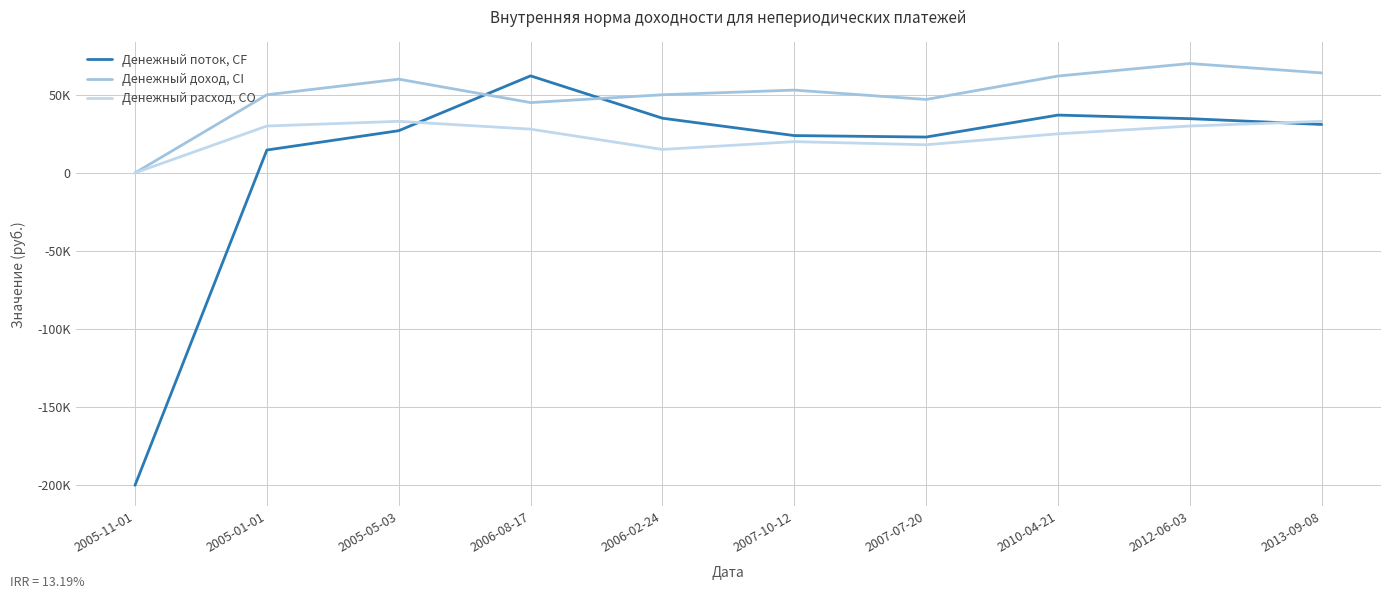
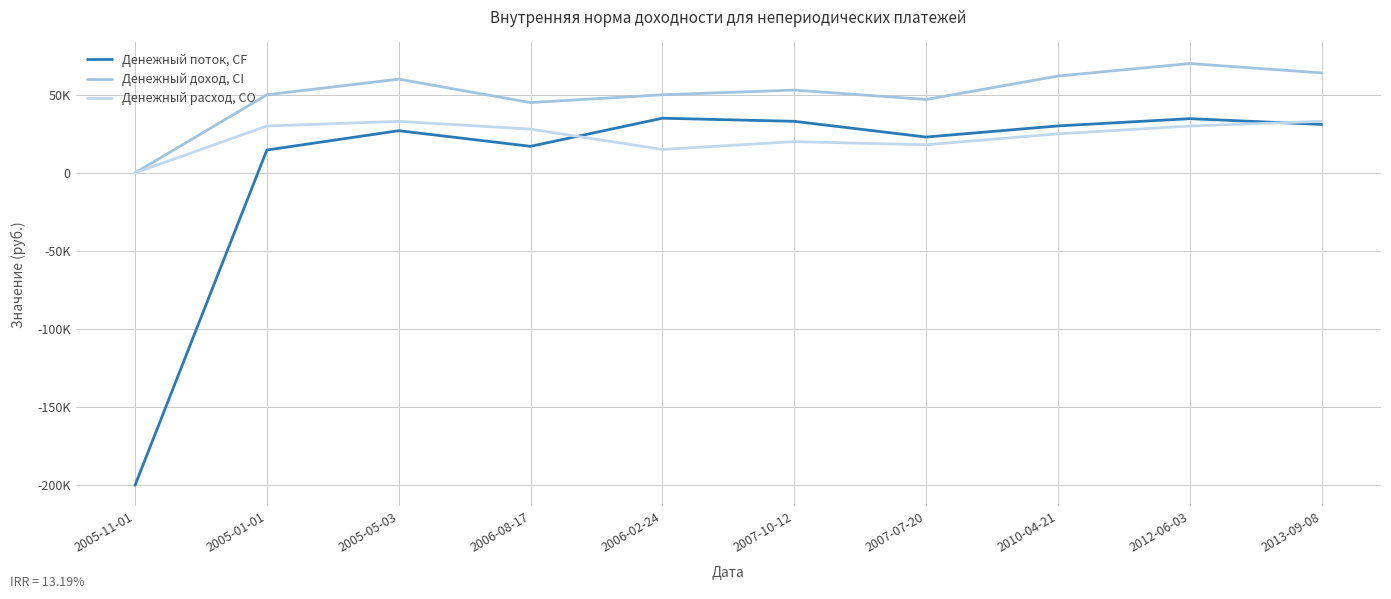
  {
    "Денежный поток, CF": {
      "2005-11-01": -200000,
      "2005-01-01": 15000,
      "2005-05-03": 27000,
-     "2006-08-17": 62000,
+     "2006-08-17": 17000,
      "2006-02-24": 35000,
-     "2007-10-12": 24000,
+     "2007-10-12": 33000,
      "2007-07-20": 23000,
-     "2010-04-21": 37000,
+     "2010-04-21": 30000,
      "2012-06-03": 35000,
      "2013-09-08": 31000
    }
  }
